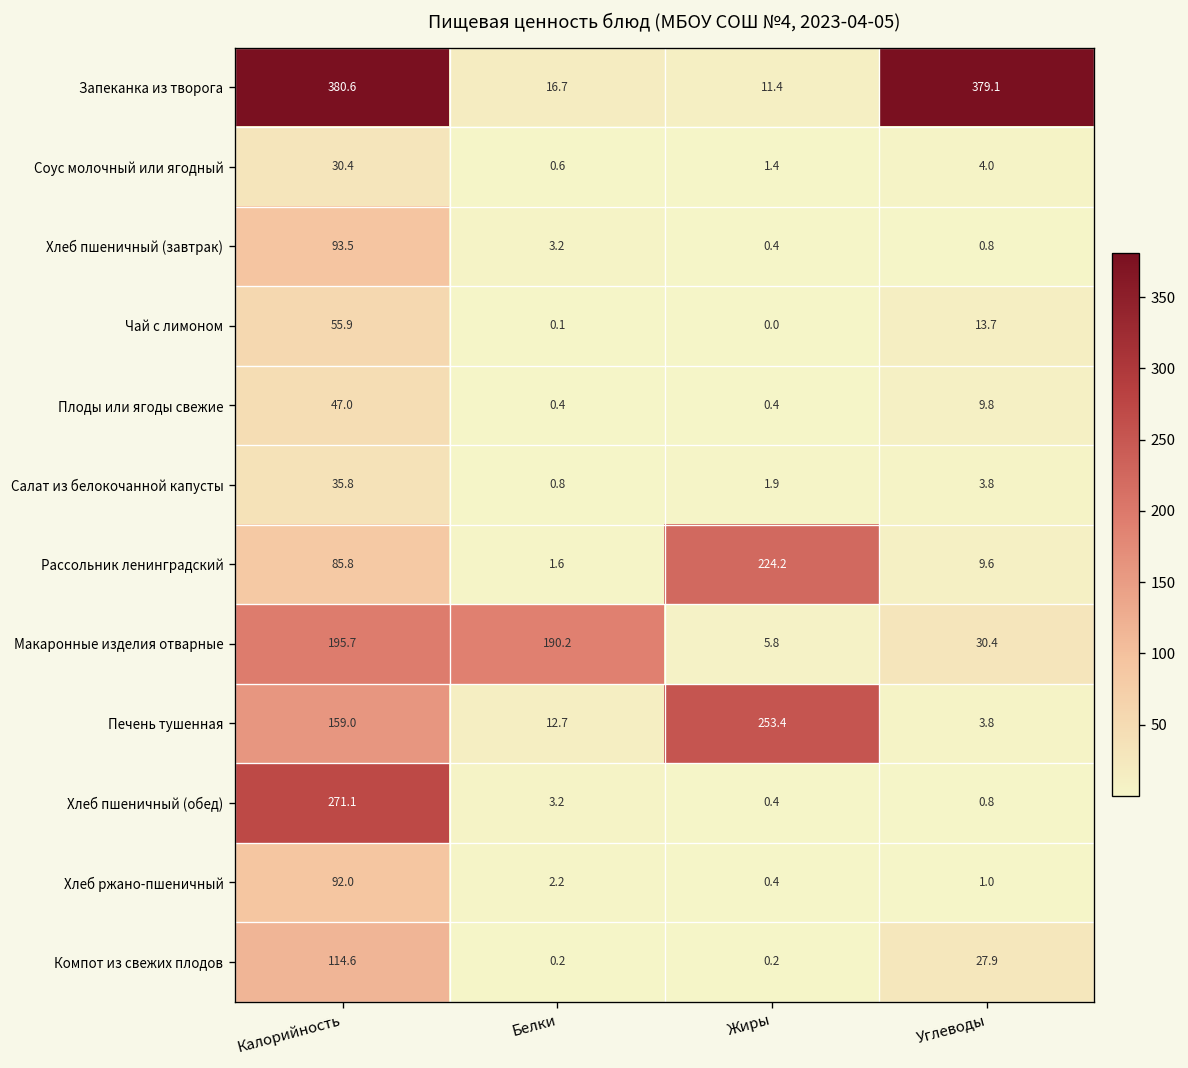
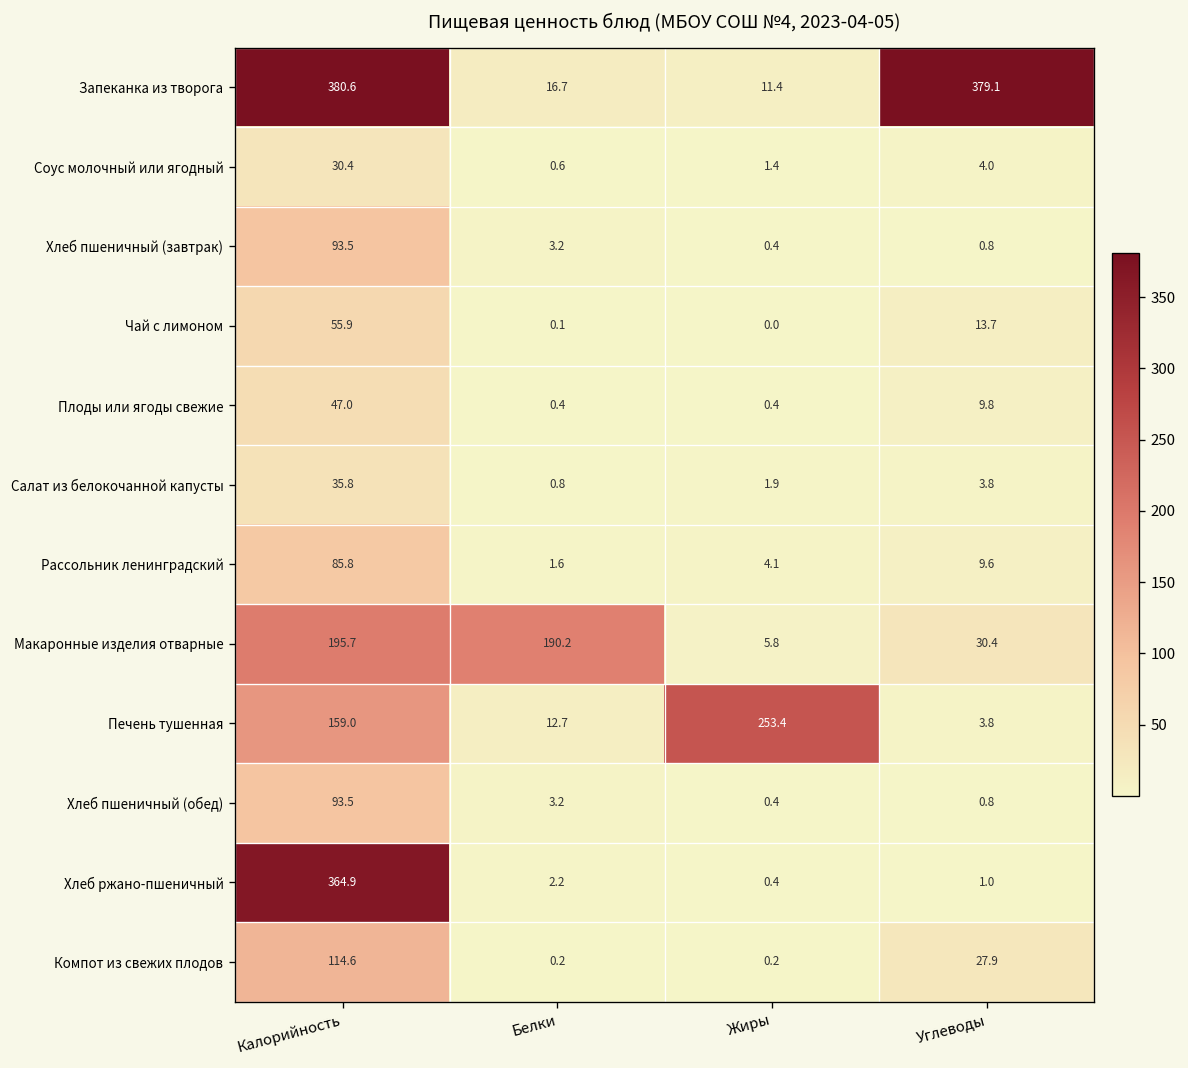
  {
    "Запеканка из творога": {
      "Калорийность": 380.6,
      "Белки": 16.7,
      "Жиры": 11.4,
      "Углеводы": 379.1
    },
    "Соус молочный или ягодный": {
      "Калорийность": 30.4,
      "Белки": 0.6,
      "Жиры": 1.4,
      "Углеводы": 4.0
    },
    "Хлеб пшеничный (завтрак)": {
      "Калорийность": 93.5,
      "Белки": 3.2,
      "Жиры": 0.4,
      "Углеводы": 0.8
    },
    "Чай с лимоном": {
      "Калорийность": 55.9,
      "Белки": 0.1,
      "Жиры": 0.0,
      "Углеводы": 13.7
    },
    "Плоды или ягоды свежие": {
      "Калорийность": 47.0,
      "Белки": 0.4,
      "Жиры": 0.4,
      "Углеводы": 9.8
    },
    "Салат из белокочанной капусты": {
      "Калорийность": 35.8,
      "Белки": 0.8,
      "Жиры": 1.9,
      "Углеводы": 3.8
    },
    "Рассольник ленинградский": {
      "Калорийность": 85.8,
      "Белки": 1.6,
-     "Жиры": 224.2,
+     "Жиры": 4.1,
      "Углеводы": 9.6
    },
    "Макаронные изделия отварные": {
      "Калорийность": 195.7,
      "Белки": 190.2,
      "Жиры": 5.8,
      "Углеводы": 30.4
    },
    "Печень тушенная": {
      "Калорийность": 159.0,
      "Белки": 12.7,
      "Жиры": 253.4,
      "Углеводы": 3.8
    },
    "Хлеб пшеничный (обед)": {
-     "Калорийность": 271.1,
+     "Калорийность": 93.5,
      "Белки": 3.2,
      "Жиры": 0.4,
      "Углеводы": 0.8
    },
    "Хлеб ржано-пшеничный": {
-     "Калорийность": 92.0,
+     "Калорийность": 364.9,
      "Белки": 2.2,
      "Жиры": 0.4,
      "Углеводы": 1.0
    },
    "Компот из свежих плодов": {
      "Калорийность": 114.6,
      "Белки": 0.2,
      "Жиры": 0.2,
      "Углеводы": 27.9
    }
  }
